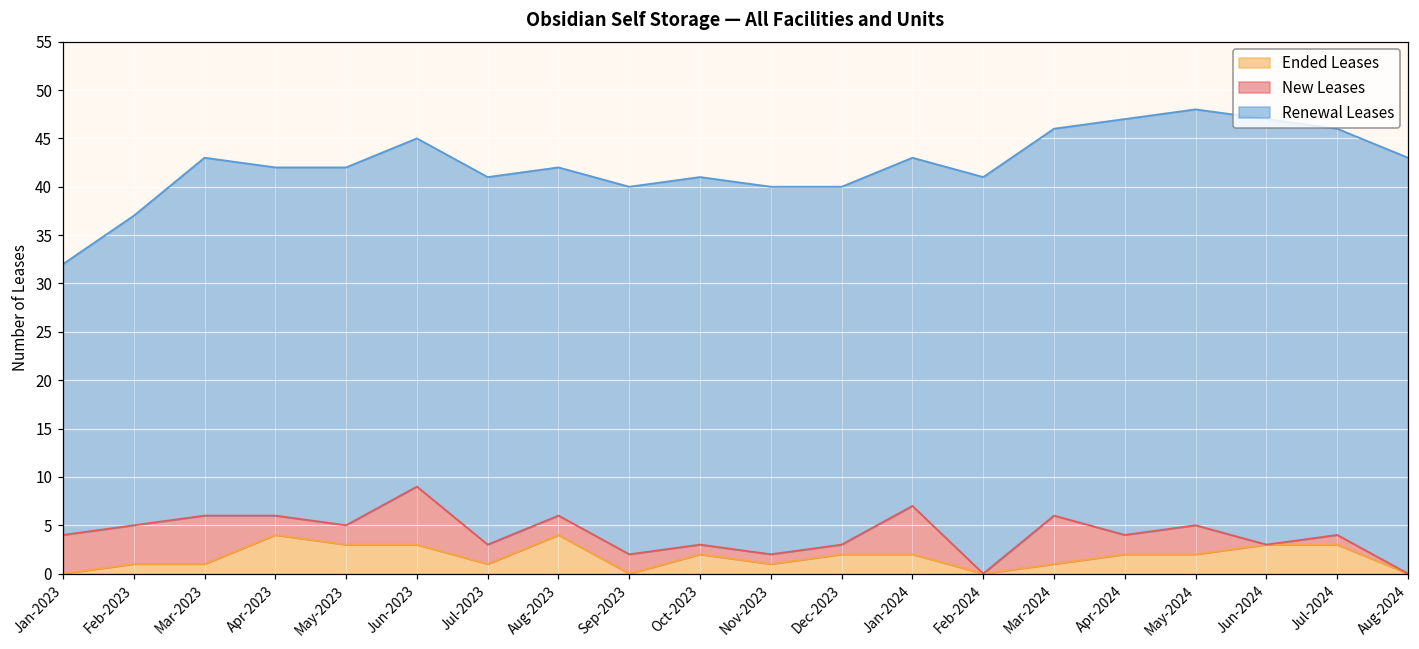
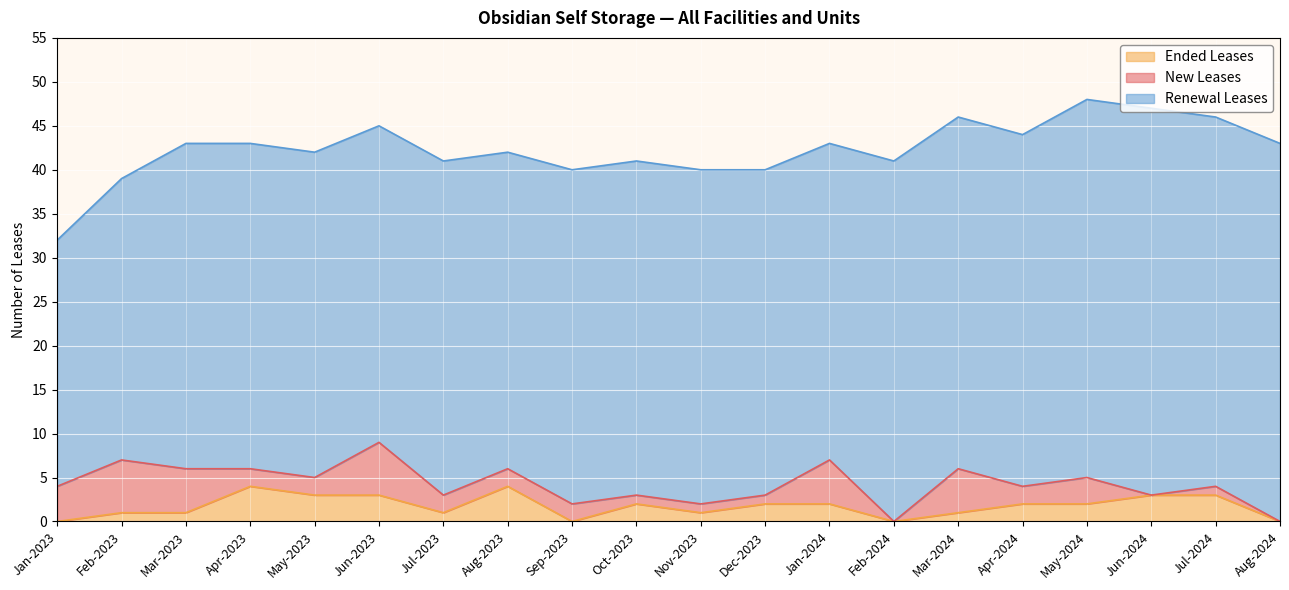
  {
    "Ended Leases": {
      "Jan-2023": 0,
      "Feb-2023": 1,
      "Mar-2023": 1,
      "Apr-2023": 4,
      "May-2023": 3,
      "Jun-2023": 3,
      "Jul-2023": 1,
      "Aug-2023": 4,
      "Sep-2023": 0,
      "Oct-2023": 2,
      "Nov-2023": 1,
      "Dec-2023": 2,
      "Jan-2024": 2,
      "Mar-2024": 1,
      "Apr-2024": 2,
      "May-2024": 2,
      "Jul-2024": 3
    },
    "New Leases": {
      "Jan-2023": 4,
-     "Feb-2023": 4,
+     "Feb-2023": 6,
      "Mar-2023": 5,
      "Apr-2023": 2,
      "May-2023": 2,
      "Jun-2023": 6,
      "Jul-2023": 2,
      "Aug-2023": 2,
      "Sep-2023": 2,
      "Oct-2023": 1,
      "Nov-2023": 1,
      "Dec-2023": 1,
      "Jan-2024": 5,
      "Mar-2024": 5,
      "Apr-2024": 2,
      "May-2024": 3,
      "Jul-2024": 1
    },
    "Renewal Leases": {
      "Jan-2023": 28,
      "Feb-2023": 32,
      "Mar-2023": 37,
-     "Apr-2023": 36,
+     "Apr-2023": 37,
      "May-2023": 37,
      "Jun-2023": 36,
      "Jul-2023": 38,
      "Aug-2023": 36,
      "Sep-2023": 38,
      "Oct-2023": 38,
      "Nov-2023": 38,
      "Dec-2023": 37,
      "Jan-2024": 36,
      "Feb-2024": 41,
      "Mar-2024": 40,
-     "Apr-2024": 43,
+     "Apr-2024": 40,
      "May-2024": 43,
      "Jul-2024": 42,
      "Aug-2024": 43
    }
  }
